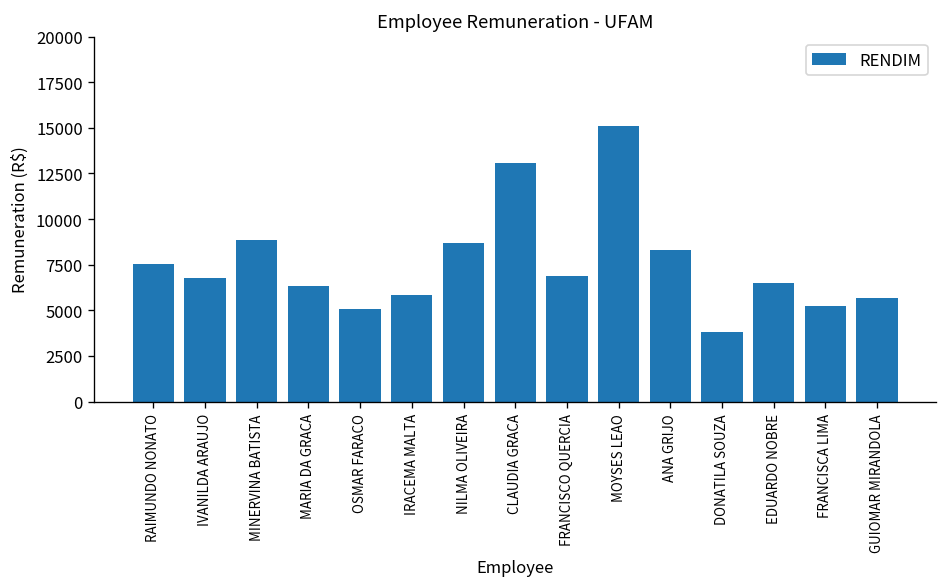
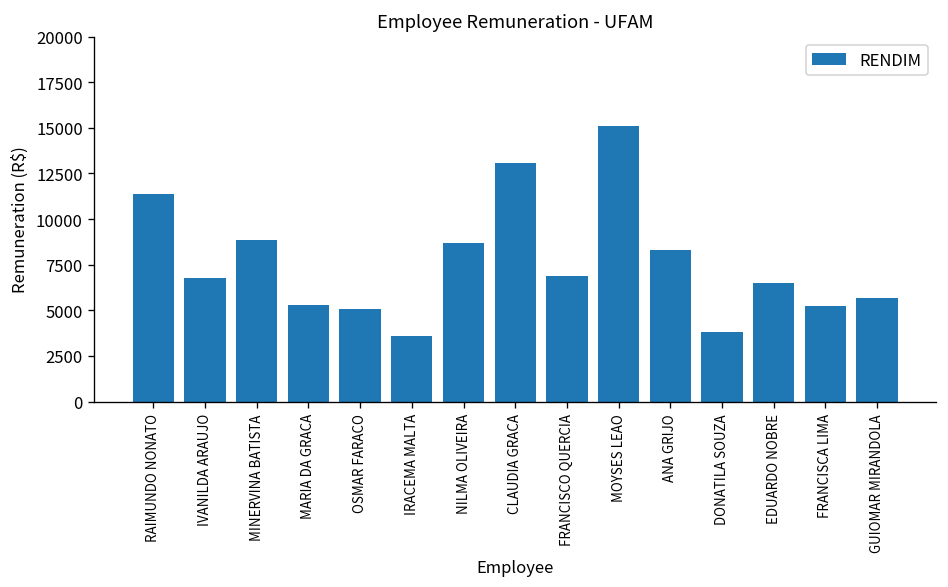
  {
-   "RAIMUNDO NONATO": 7500,
+   "RAIMUNDO NONATO": 11400,
    "IVANILDA ARAUJO": 6800,
    "MINERVINA BATISTA": 8900,
-   "MARIA DA GRACA": 6300,
+   "MARIA DA GRACA": 5300,
    "OSMAR FARACO": 5100,
-   "IRACEMA MALTA": 5900,
+   "IRACEMA MALTA": 3600,
    "NILMA OLIVEIRA": 8700,
    "CLAUDIA GRACA": 13100,
    "FRANCISCO QUERCIA": 6900,
    "MOYSES LEAO": 15100,
    "ANA GRIJO": 8300,
    "DONATILA SOUZA": 3800,
    "EDUARDO NOBRE": 6500,
    "FRANCISCA LIMA": 5200,
    "GUIOMAR MIRANDOLA": 5700
  }
